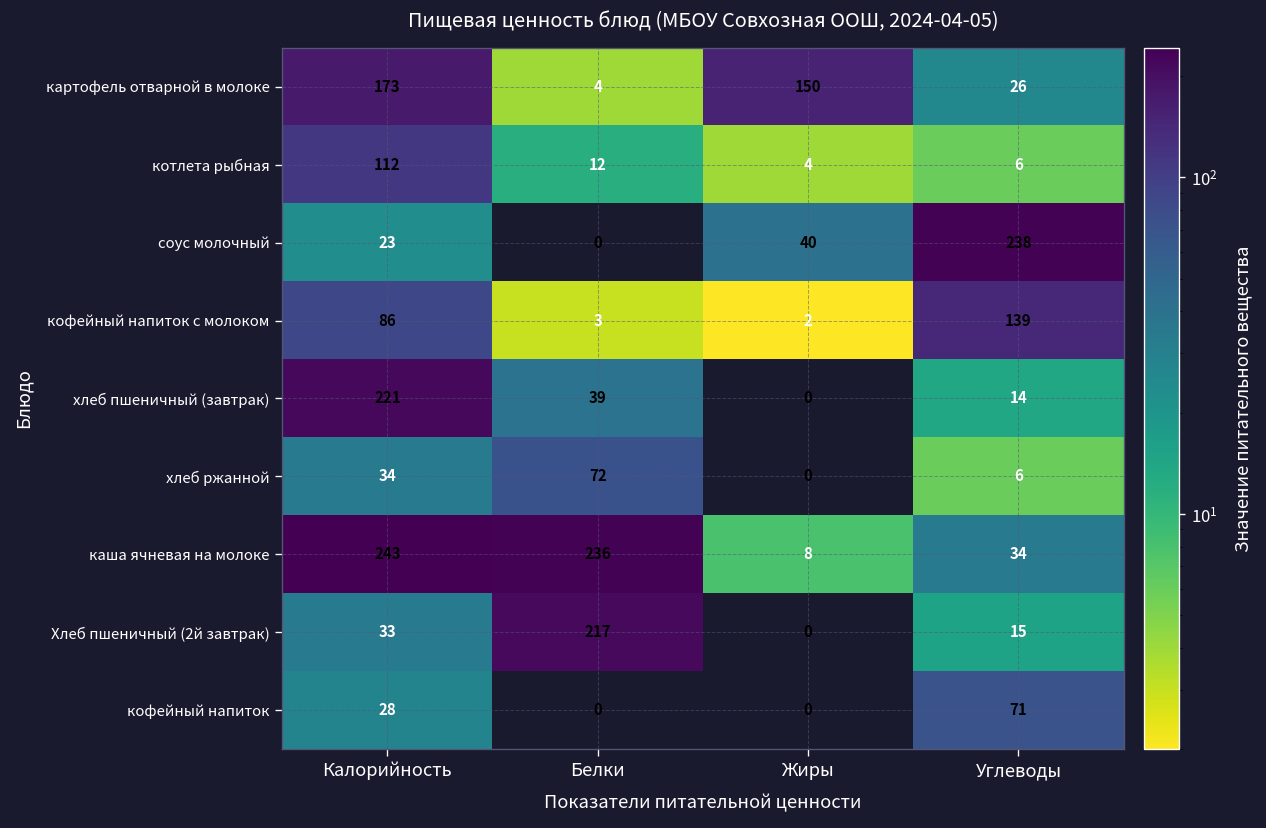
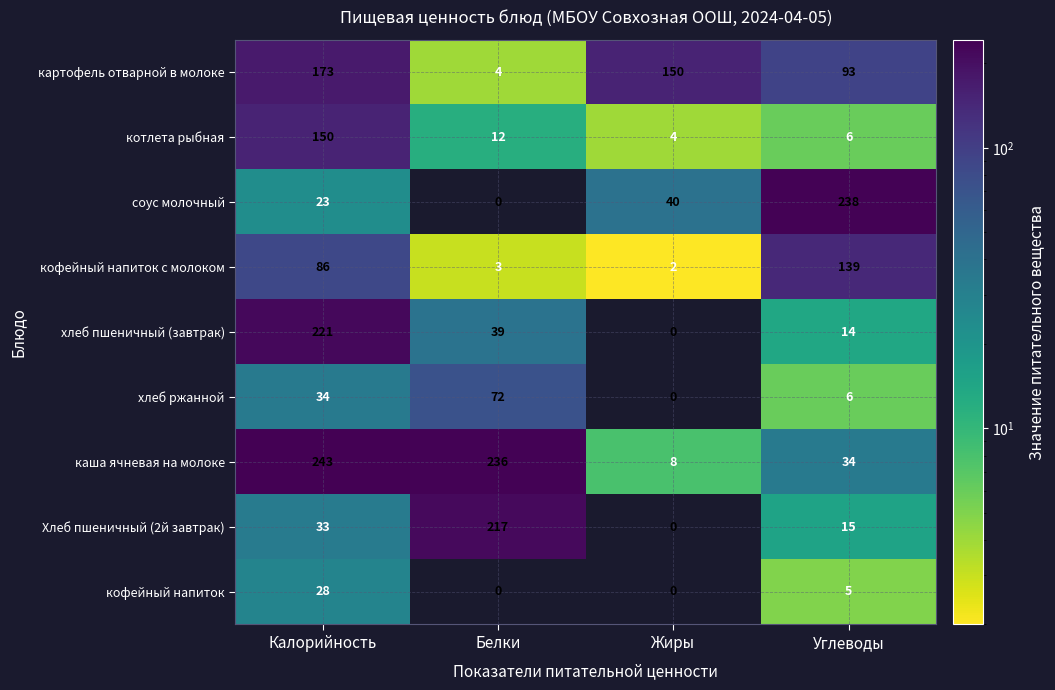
  {
    "картофель отварной в молоке": {
      "Калорийность": 173,
      "Белки": 4,
      "Жиры": 150,
-     "Углеводы": 26
+     "Углеводы": 93
    },
    "котлета рыбная": {
-     "Калорийность": 112,
+     "Калорийность": 150,
      "Белки": 12,
      "Жиры": 4,
      "Углеводы": 6
    },
    "соус молочный": {
      "Калорийность": 23,
      "Жиры": 40,
      "Углеводы": 238
    },
    "кофейный напиток с молоком": {
      "Калорийность": 86,
      "Белки": 3,
      "Жиры": 2,
      "Углеводы": 139
    },
    "хлеб пшеничный (завтрак)": {
      "Калорийность": 221,
      "Белки": 39,
      "Углеводы": 14
    },
    "хлеб ржанной": {
      "Калорийность": 34,
      "Белки": 72,
      "Углеводы": 6
    },
    "каша ячневая на молоке": {
      "Калорийность": 243,
      "Белки": 236,
      "Жиры": 8,
      "Углеводы": 34
    },
    "Хлеб пшеничный (2й завтрак)": {
      "Калорийность": 33,
      "Белки": 217,
      "Углеводы": 15
    },
    "кофейный напиток": {
      "Калорийность": 28,
-     "Углеводы": 71
+     "Углеводы": 5
    }
  }
